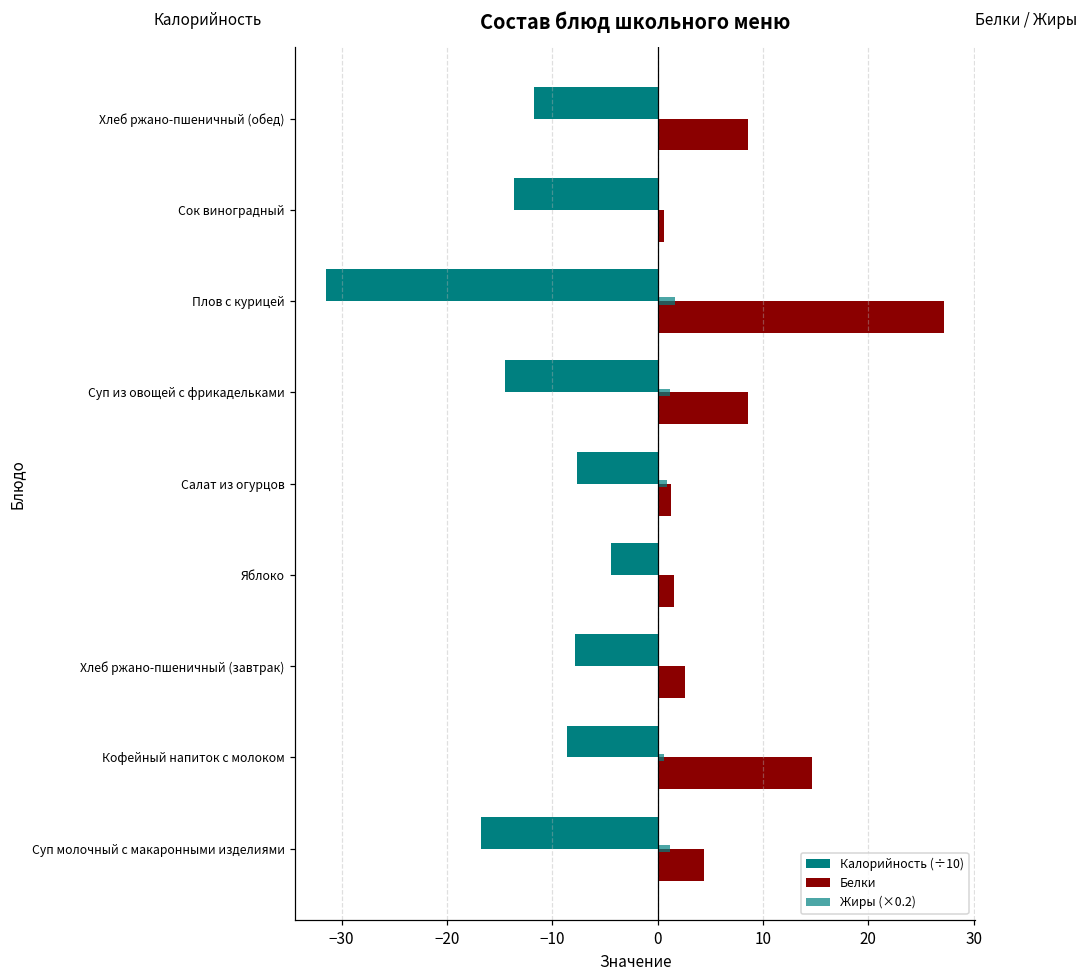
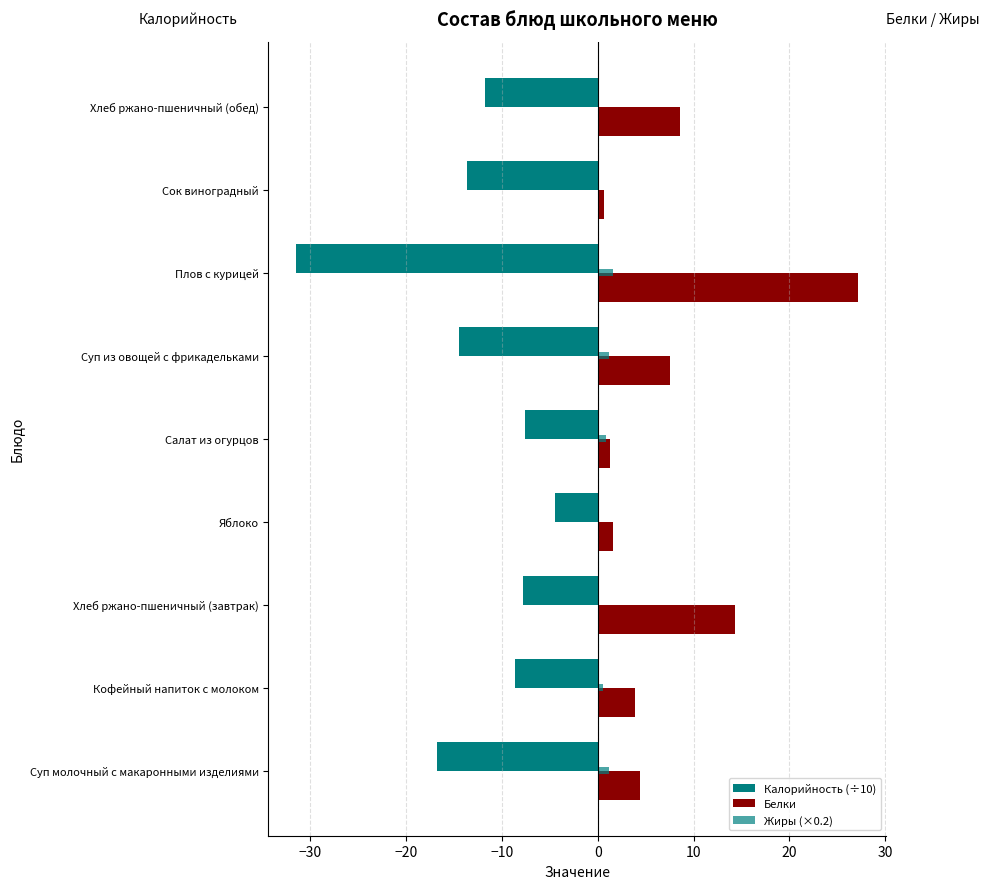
  {
    "Белки": {
      "Хлеб ржано-пшеничный (обед)": 9,
      "Сок виноградный": 1,
      "Плов с курицей": 27,
-     "Суп из овощей с фрикадельками": 9,
+     "Суп из овощей с фрикадельками": 8,
      "Салат из огурцов": 1,
      "Яблоко": 2,
-     "Хлеб ржано-пшеничный (завтрак)": 3,
-     "Кофейный напиток с молоком": 15,
+     "Хлеб ржано-пшеничный (завтрак)": 14,
+     "Кофейный напиток с молоком": 4,
      "Суп молочный с макаронными изделиями": 4
    }
  }
